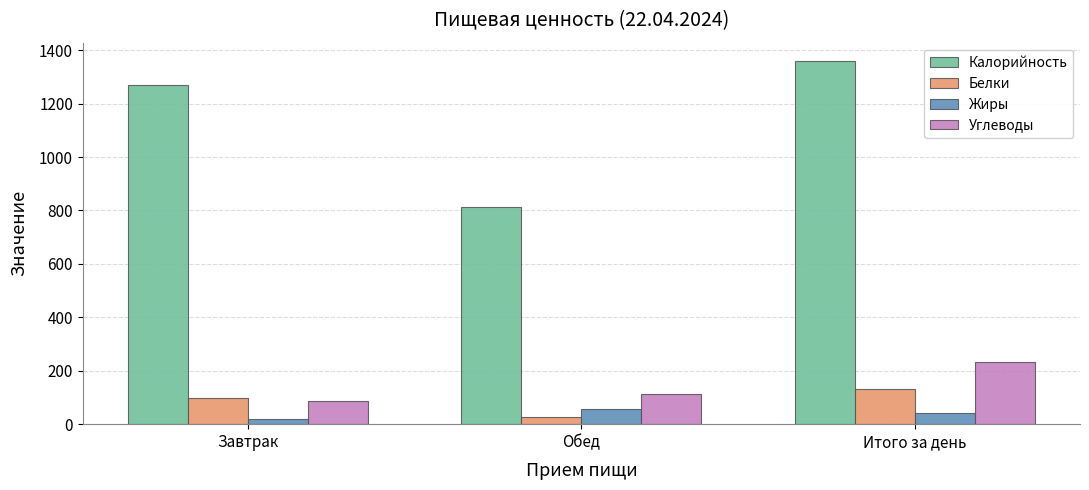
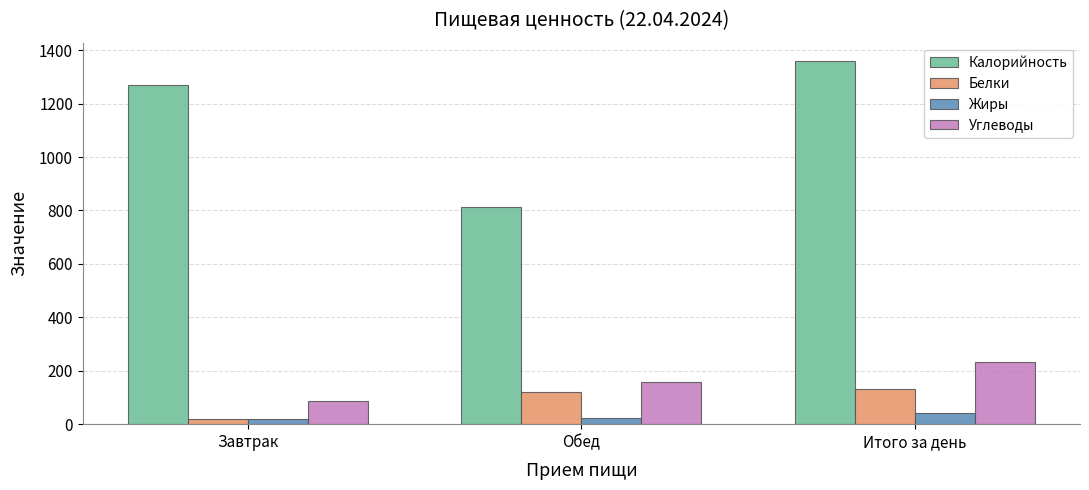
  {
    "Калорийность": {
      "Завтрак": 1270,
      "Обед": 810,
      "Итого за день": 1360
    },
    "Белки": {
-     "Завтрак": 100,
-     "Обед": 30,
+     "Завтрак": 20,
+     "Обед": 120,
      "Итого за день": 130
    },
    "Жиры": {
      "Завтрак": 20,
-     "Обед": 60,
+     "Обед": 20,
      "Итого за день": 40
    },
    "Углеводы": {
      "Завтрак": 90,
-     "Обед": 110,
+     "Обед": 160,
      "Итого за день": 230
    }
  }
